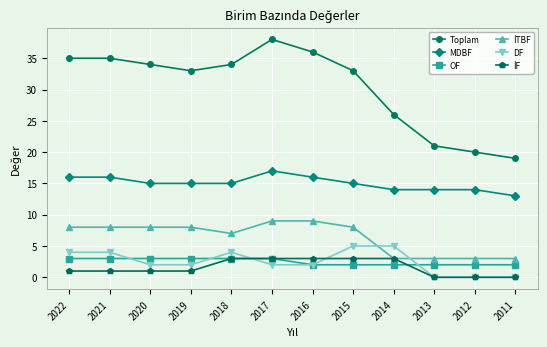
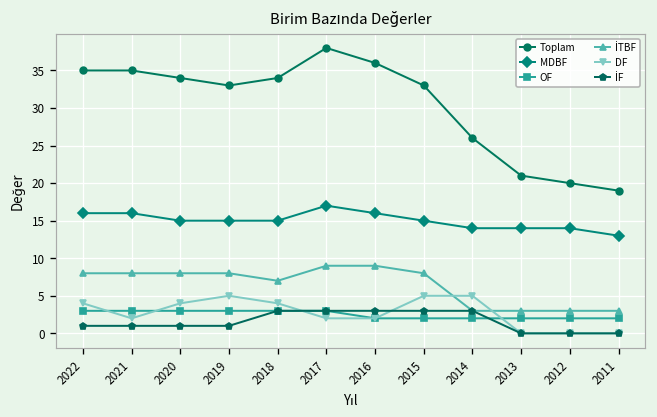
  {
    "DF": {
      "2022": 4,
-     "2021": 4,
-     "2020": 2,
-     "2019": 2,
+     "2021": 2,
+     "2020": 4,
+     "2019": 5,
      "2018": 4,
      "2017": 2,
      "2015": 5,
      "2014": 5
    }
  }
